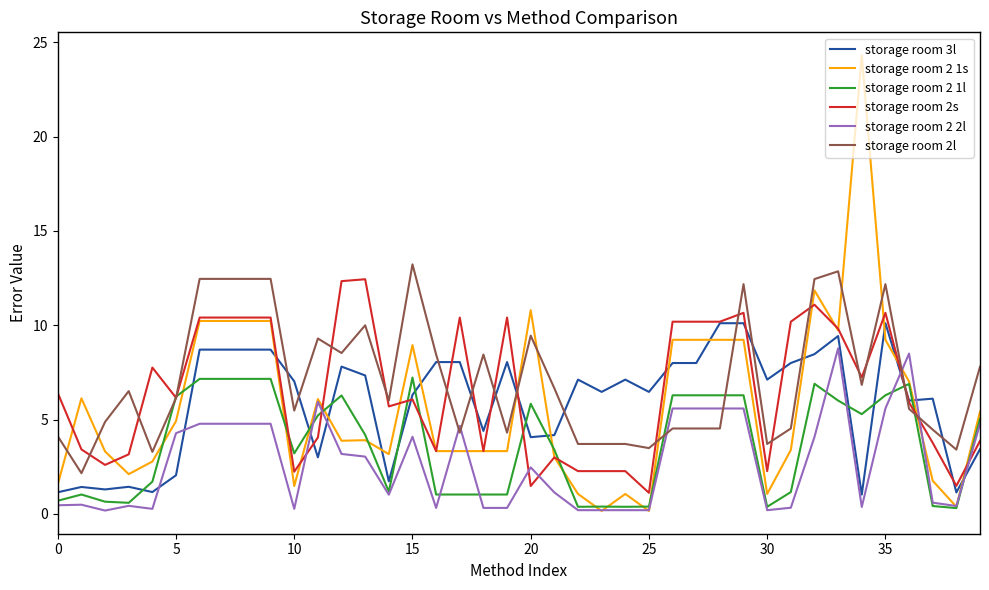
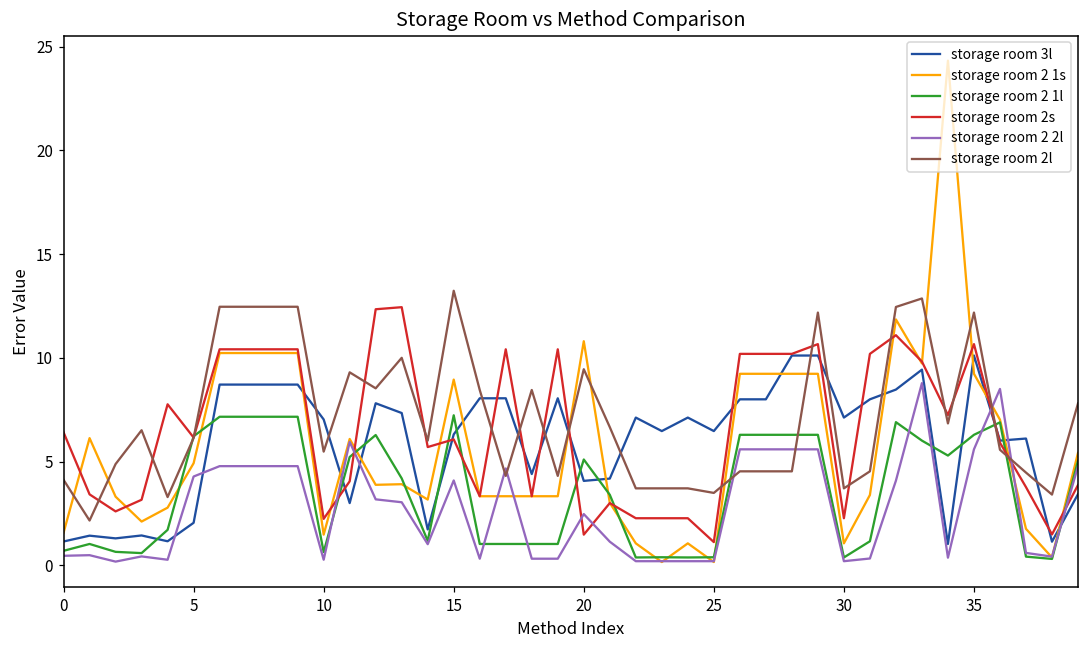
  {
    "storage room 3l": {
      "0": 1.2,
      "5": 2.1,
      "10": 7.0,
      "15": 6.3,
      "20": 4.1,
      "25": 6.5,
      "30": 7.1,
      "35": 10.1
    },
    "storage room 2 1s": {
      "0": 1.6,
      "5": 4.9,
      "10": 1.5,
      "15": 9.0,
      "20": 10.8,
      "30": 1.1,
      "35": 9.2
    },
    "storage room 2 1l": {
      "0": 0.7,
-     "10": 3.2,
+     "10": 0.6,
      "15": 7.2,
-     "20": 5.8,
+     "20": 5.1,
      "25": 0.4,
      "30": 0.4,
      "35": 6.3
    },
    "storage room 2s": {
      "0": 6.4,
      "10": 2.2,
      "15": 6.1,
      "20": 1.5,
      "25": 1.1,
      "30": 2.3,
      "35": 10.7
    },
    "storage room 2 2l": {
      "0": 0.5,
      "5": 4.3,
      "10": 0.3,
      "15": 4.1,
      "20": 2.5,
      "30": 0.2,
      "35": 5.6
    },
    "storage room 2l": {
      "0": 4.1,
      "10": 5.5,
      "15": 13.2,
      "20": 9.5,
      "25": 3.5,
      "30": 3.7,
      "35": 12.2
    }
  }
